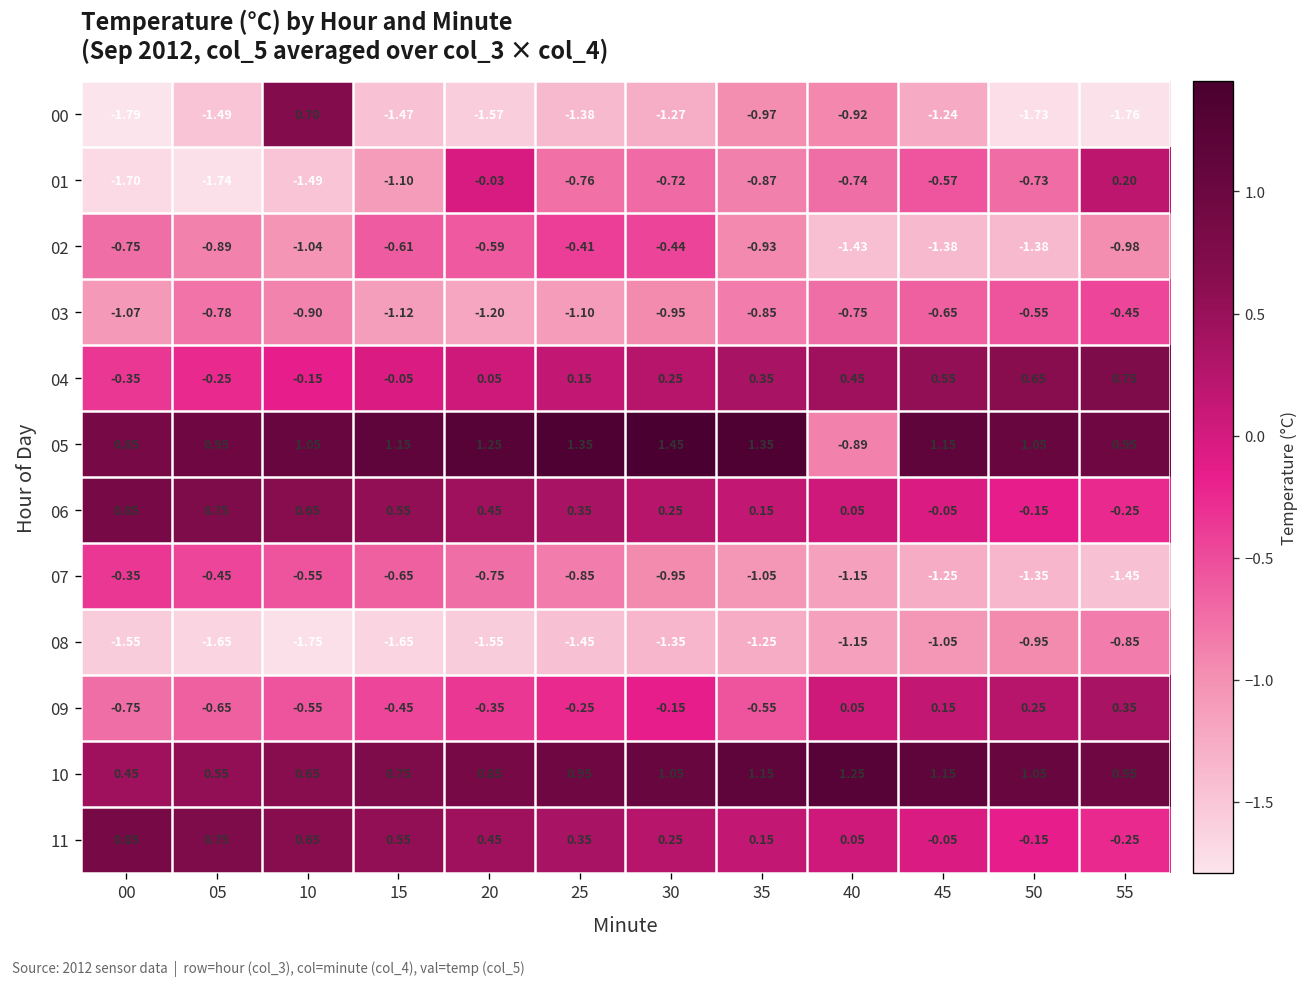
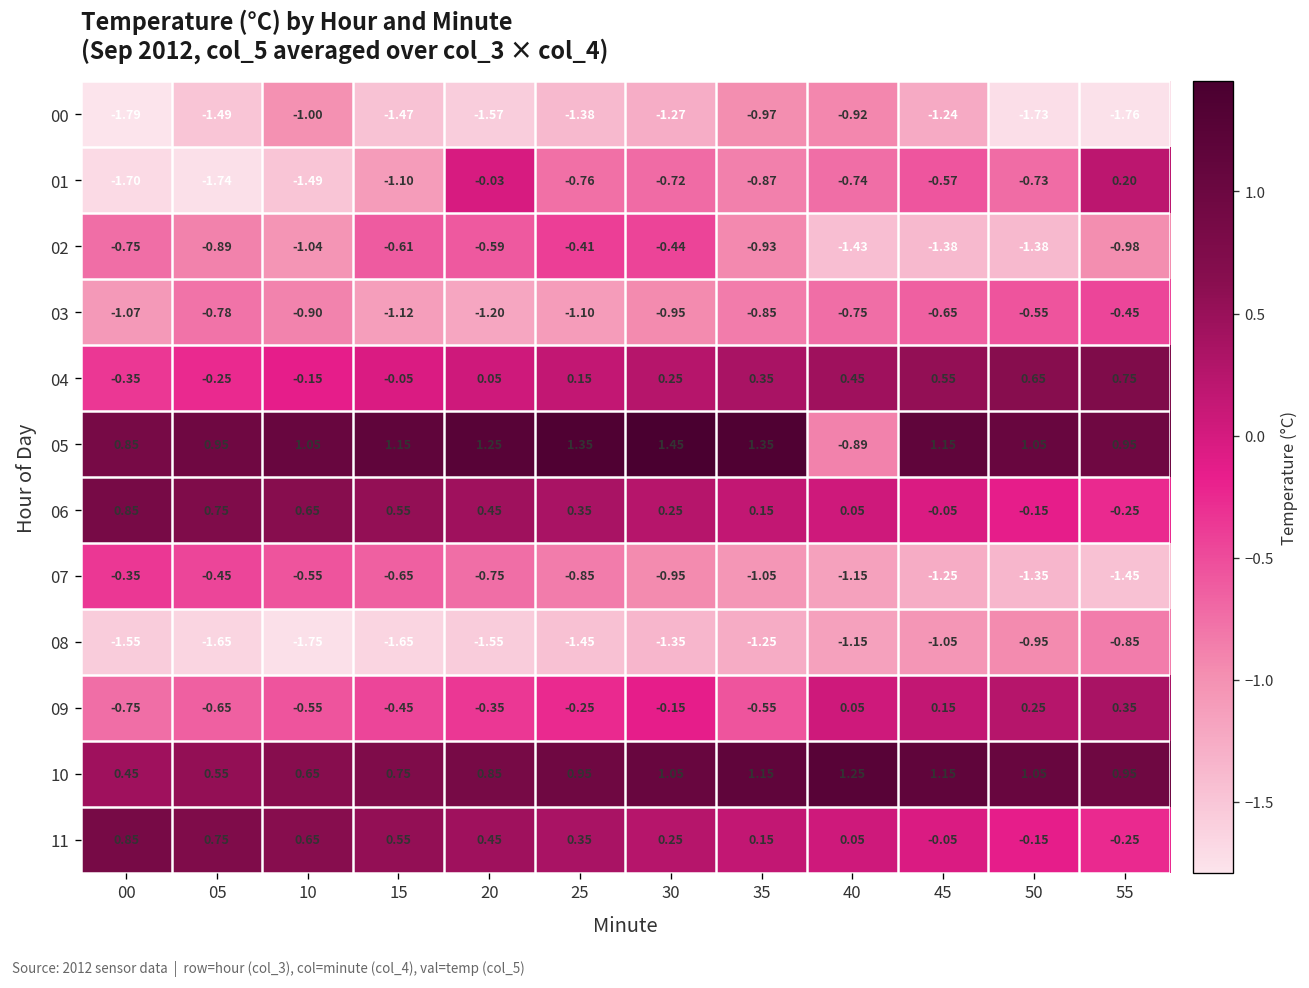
  {
    "00": {
      "05": -1.49,
-     "10": 0.70,
+     "10": -1.00,
      "15": -1.47,
      "20": -1.57,
      "25": -1.38,
      "30": -1.27,
      "35": -0.97,
      "40": -0.92,
      "45": -1.24
    },
    "01": {
      "10": -1.49,
      "15": -1.10,
      "20": -0.03,
      "25": -0.76,
      "30": -0.72,
      "35": -0.87,
      "40": -0.74,
      "45": -0.57,
      "50": -0.73,
      "55": 0.20
    },
    "02": {
      "00": -0.75,
      "05": -0.89,
      "10": -1.04,
      "15": -0.61,
      "20": -0.59,
      "25": -0.41,
      "30": -0.44,
      "35": -0.93,
      "40": -1.43,
      "45": -1.38,
      "50": -1.38,
      "55": -0.98
    },
    "03": {
      "00": -1.07,
      "05": -0.78,
      "10": -0.90,
      "15": -1.12,
      "20": -1.20,
      "25": -1.10,
      "30": -0.95,
      "35": -0.85,
      "40": -0.75,
      "45": -0.65,
      "50": -0.55,
      "55": -0.45
    },
    "04": {
      "00": -0.35,
      "05": -0.25,
      "10": -0.15,
      "15": -0.05,
      "20": 0.05,
      "25": 0.15,
      "30": 0.25,
      "35": 0.35,
      "40": 0.45,
      "45": 0.55,
      "50": 0.65,
      "55": 0.75
    },
    "05": {
      "00": 0.85,
      "05": 0.95,
      "10": 1.05,
      "20": 1.25,
      "25": 1.35,
      "30": 1.45,
      "35": 1.35,
      "40": -0.89,
      "50": 1.05,
      "55": 0.95
    },
    "06": {
      "00": 0.85,
      "05": 0.75,
      "10": 0.65,
      "15": 0.55,
      "20": 0.45,
      "25": 0.35,
      "30": 0.25,
      "35": 0.15,
      "40": 0.05,
      "45": -0.05,
      "50": -0.15,
      "55": -0.25
    },
    "07": {
      "00": -0.35,
      "05": -0.45,
      "10": -0.55,
      "15": -0.65,
      "20": -0.75,
      "25": -0.85,
      "30": -0.95,
      "35": -1.05,
      "40": -1.15,
      "45": -1.25,
      "50": -1.35,
      "55": -1.45
    },
    "08": {
      "00": -1.55,
      "20": -1.55,
      "25": -1.45,
      "30": -1.35,
      "35": -1.25,
      "40": -1.15,
      "45": -1.05,
      "50": -0.95,
      "55": -0.85
    },
    "09": {
      "00": -0.75,
      "05": -0.65,
      "10": -0.55,
      "15": -0.45,
      "20": -0.35,
      "25": -0.25,
      "30": -0.15,
      "35": -0.55,
      "40": 0.05,
      "45": 0.15,
      "50": 0.25,
      "55": 0.35
    },
    "10": {
      "00": 0.45,
      "05": 0.55,
      "10": 0.65,
      "15": 0.75,
      "20": 0.85,
      "25": 0.95,
      "30": 1.05,
      "40": 1.25,
      "50": 1.05,
      "55": 0.95
    },
    "11": {
      "00": 0.85,
      "05": 0.75,
      "10": 0.65,
      "15": 0.55,
      "20": 0.45,
      "25": 0.35,
      "30": 0.25,
      "35": 0.15,
      "40": 0.05,
      "45": -0.05,
      "50": -0.15,
      "55": -0.25
    }
  }
